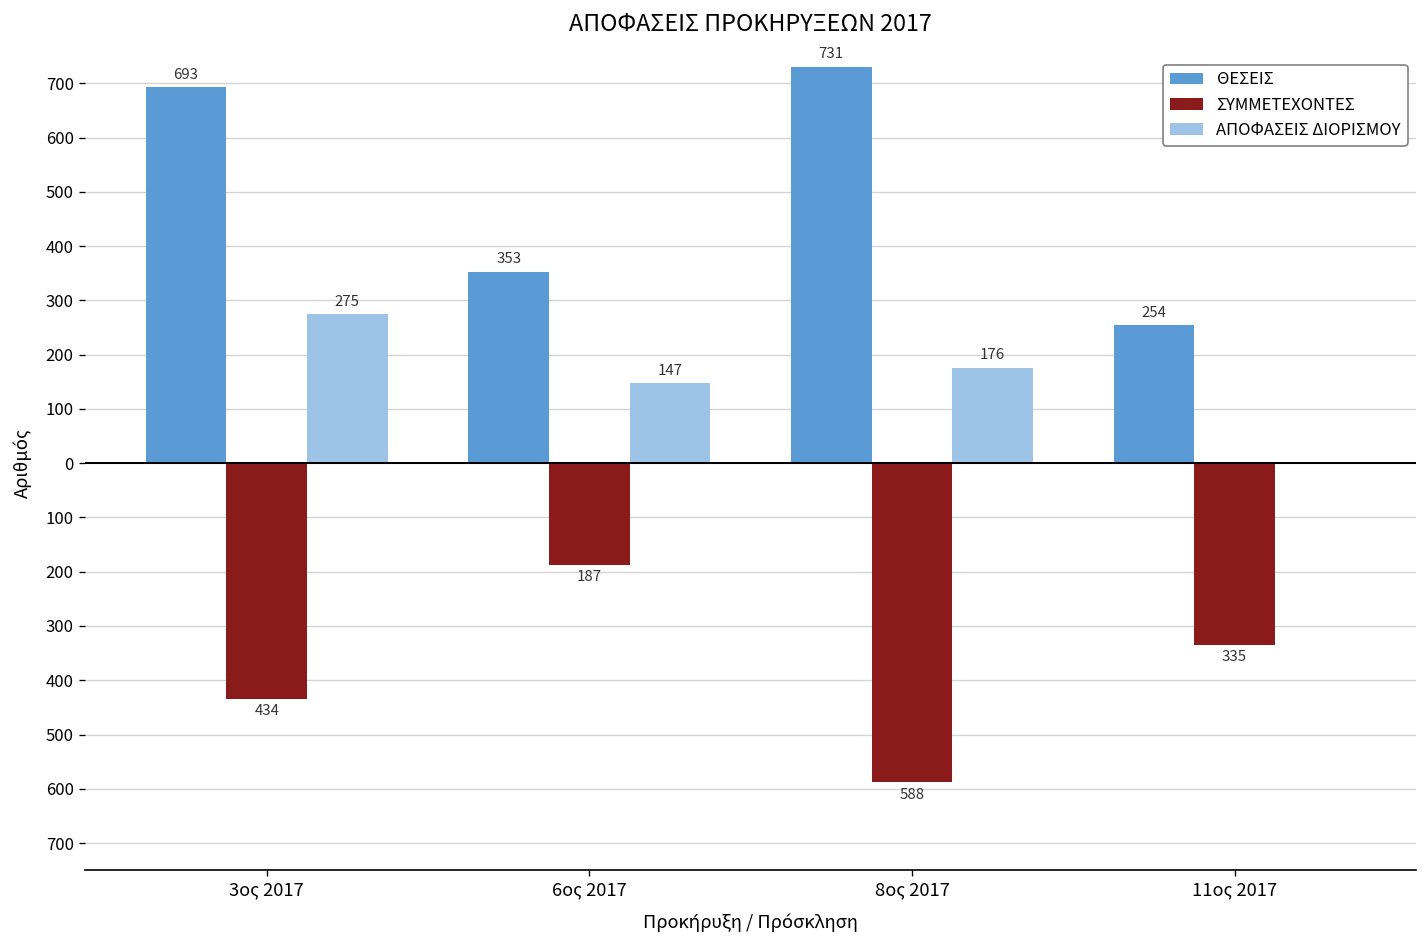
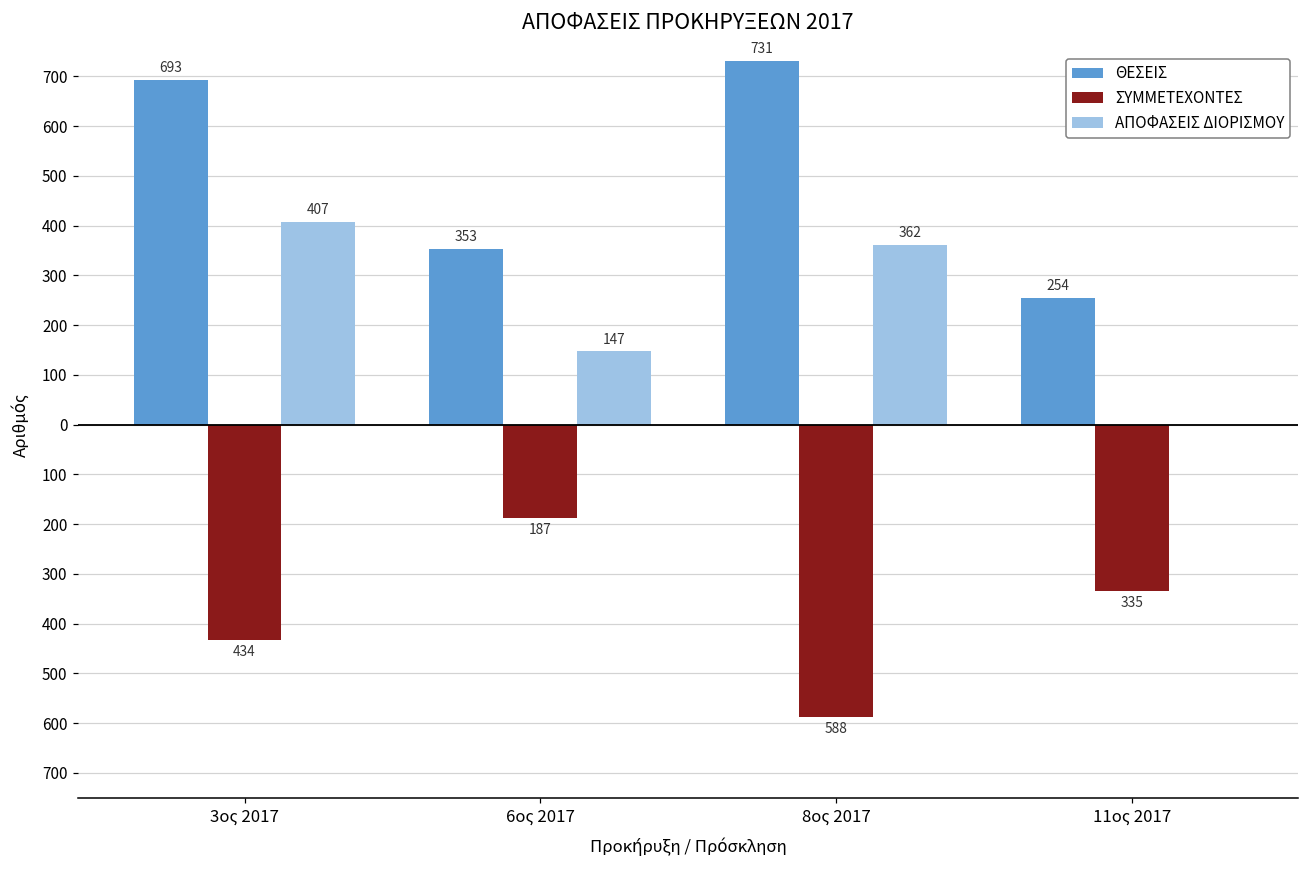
  {
    "ΘΕΣΕΙΣ": {
      "3ος 2017": 693,
      "6ος 2017": 353,
      "8ος 2017": 731,
      "11ος 2017": 254
    },
    "ΑΠΟΦΑΣΕΙΣ ΔΙΟΡΙΣΜΟΥ": {
-     "3ος 2017": 275,
+     "3ος 2017": 407,
      "6ος 2017": 147,
-     "8ος 2017": 176
+     "8ος 2017": 362
    }
  }
